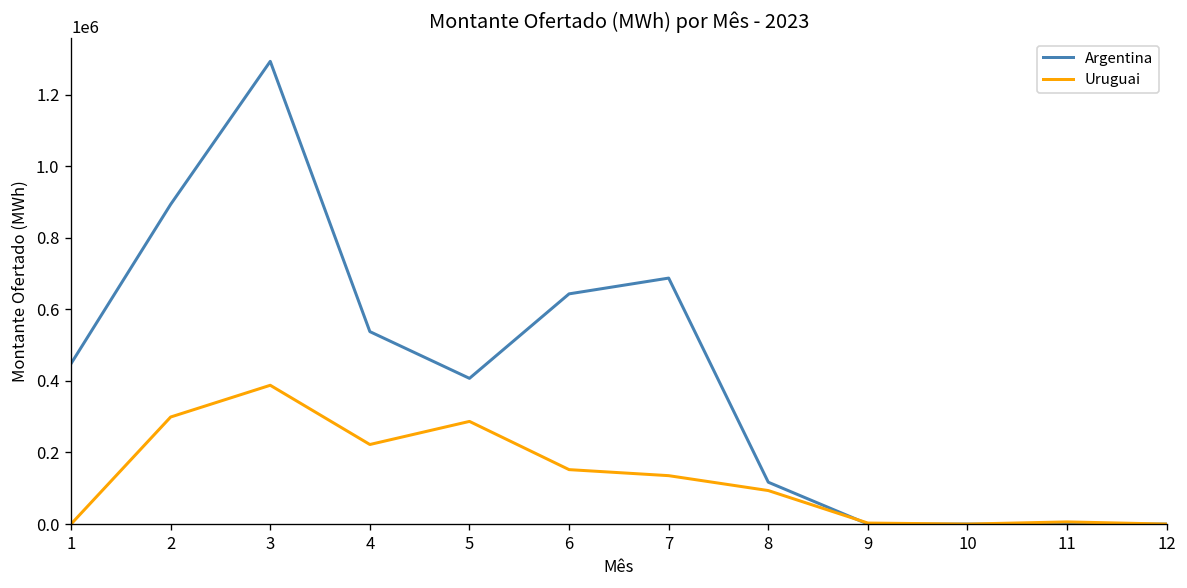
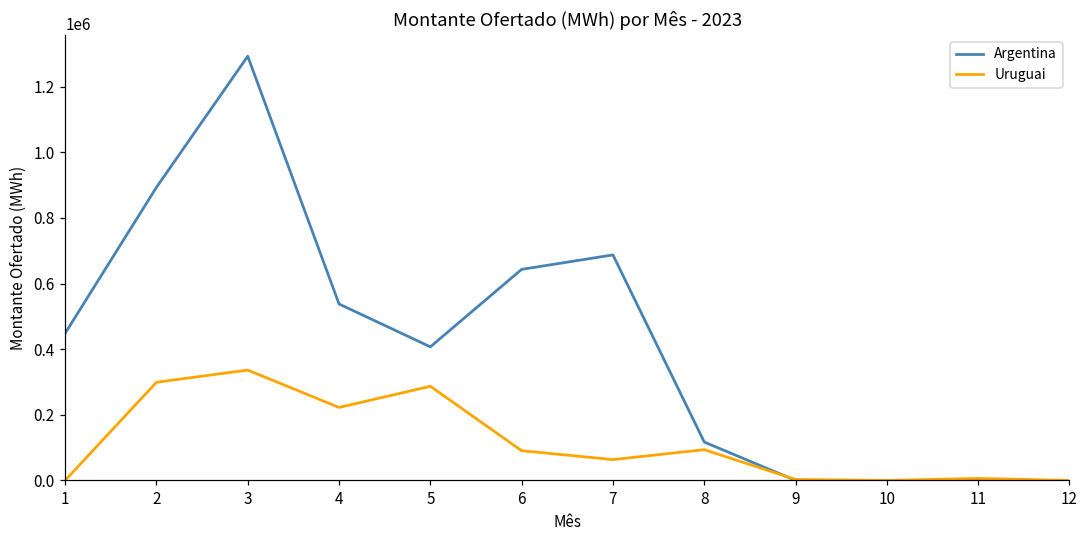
  {
    "Argentina": {
      "1": 450000,
      "2": 890000,
      "3": 1290000,
      "4": 540000,
      "5": 410000,
      "6": 640000,
      "7": 690000,
      "8": 120000
    },
    "Uruguai": {
      "1": 0,
      "2": 300000,
-     "3": 390000,
+     "3": 340000,
      "4": 220000,
      "5": 290000,
-     "6": 150000,
-     "7": 140000,
+     "6": 90000,
+     "7": 60000,
      "8": 90000
    }
  }
